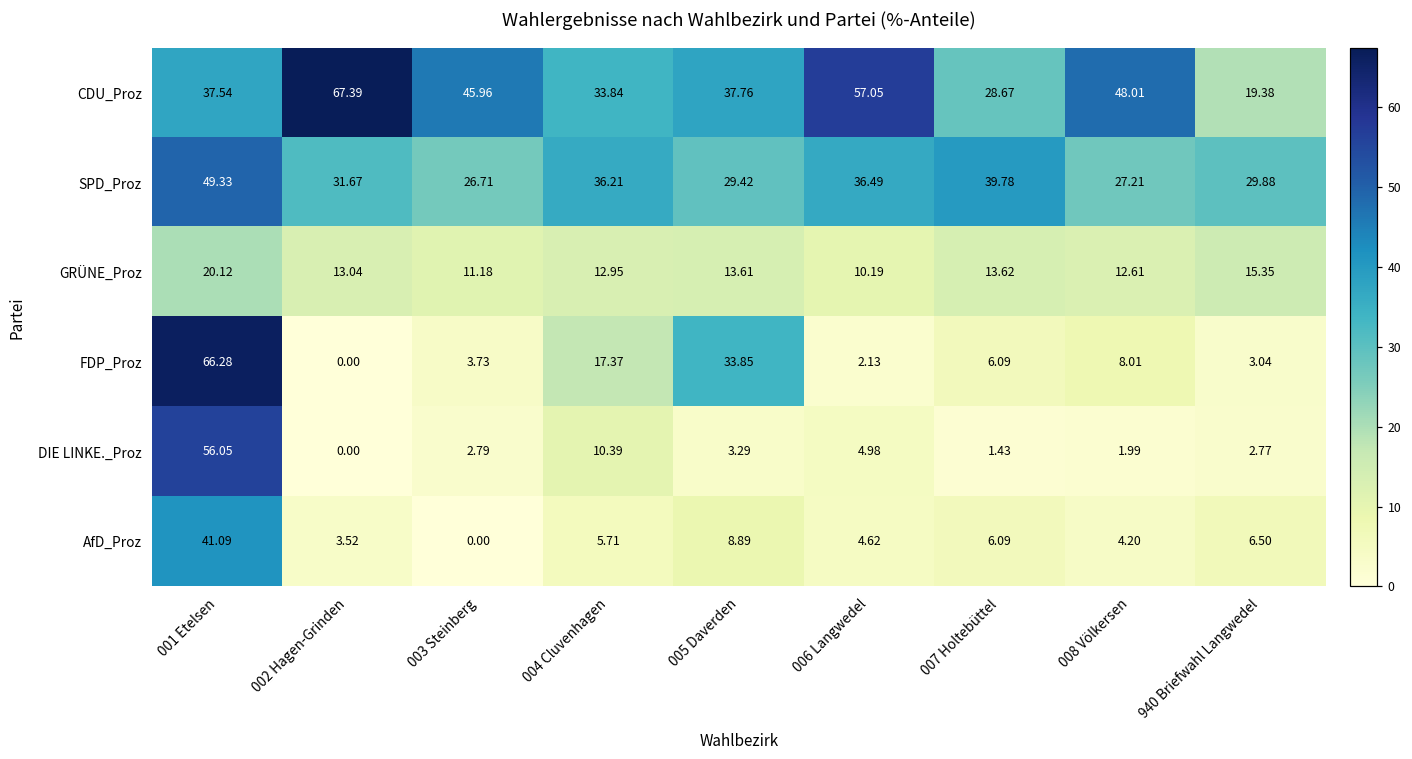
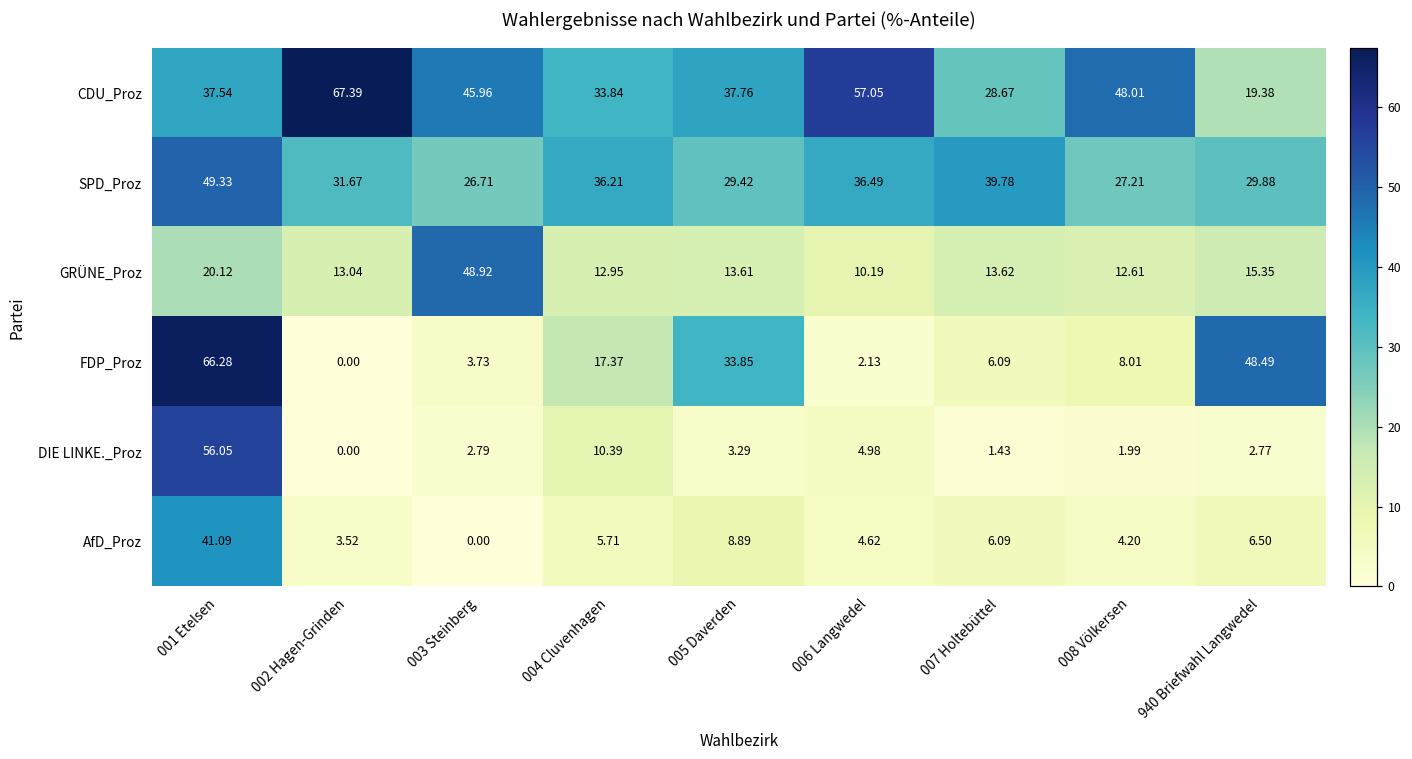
  {
    "CDU_Proz": {
      "001 Etelsen": 37.54,
      "002 Hagen-Grinden": 67.39,
      "003 Steinberg": 45.96,
      "004 Cluvenhagen": 33.84,
      "005 Daverden": 37.76,
      "006 Langwedel": 57.05,
      "007 Holtebüttel": 28.67,
      "008 Völkersen": 48.01,
      "940 Briefwahl Langwedel": 19.38
    },
    "SPD_Proz": {
      "001 Etelsen": 49.33,
      "002 Hagen-Grinden": 31.67,
      "003 Steinberg": 26.71,
      "004 Cluvenhagen": 36.21,
      "005 Daverden": 29.42,
      "006 Langwedel": 36.49,
      "007 Holtebüttel": 39.78,
      "008 Völkersen": 27.21,
      "940 Briefwahl Langwedel": 29.88
    },
    "GRÜNE_Proz": {
      "001 Etelsen": 20.12,
      "002 Hagen-Grinden": 13.04,
-     "003 Steinberg": 11.18,
+     "003 Steinberg": 48.92,
      "004 Cluvenhagen": 12.95,
      "005 Daverden": 13.61,
      "006 Langwedel": 10.19,
      "007 Holtebüttel": 13.62,
      "008 Völkersen": 12.61,
      "940 Briefwahl Langwedel": 15.35
    },
    "FDP_Proz": {
      "001 Etelsen": 66.28,
      "002 Hagen-Grinden": 0.00,
      "003 Steinberg": 3.73,
      "004 Cluvenhagen": 17.37,
      "005 Daverden": 33.85,
      "006 Langwedel": 2.13,
      "007 Holtebüttel": 6.09,
      "008 Völkersen": 8.01,
-     "940 Briefwahl Langwedel": 3.04
+     "940 Briefwahl Langwedel": 48.49
    },
    "DIE LINKE._Proz": {
      "001 Etelsen": 56.05,
      "002 Hagen-Grinden": 0.00,
      "003 Steinberg": 2.79,
      "004 Cluvenhagen": 10.39,
      "005 Daverden": 3.29,
      "006 Langwedel": 4.98,
      "007 Holtebüttel": 1.43,
      "008 Völkersen": 1.99,
      "940 Briefwahl Langwedel": 2.77
    },
    "AfD_Proz": {
      "001 Etelsen": 41.09,
      "002 Hagen-Grinden": 3.52,
      "003 Steinberg": 0.00,
      "004 Cluvenhagen": 5.71,
      "005 Daverden": 8.89,
      "006 Langwedel": 4.62,
      "007 Holtebüttel": 6.09,
      "008 Völkersen": 4.20,
      "940 Briefwahl Langwedel": 6.50
    }
  }
